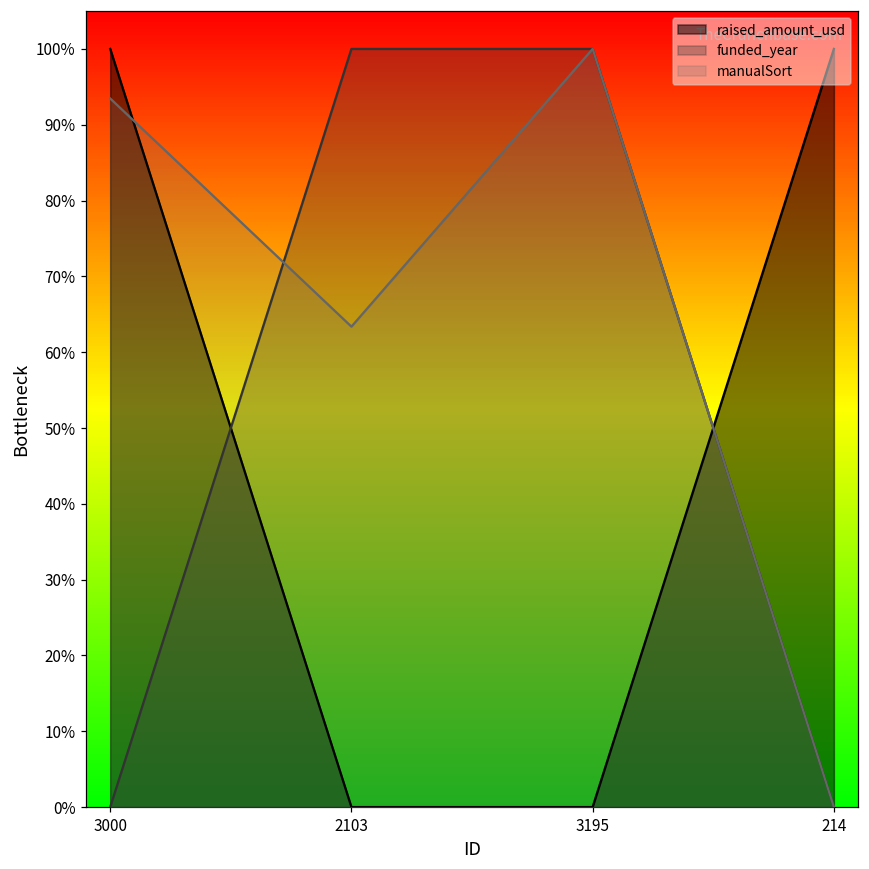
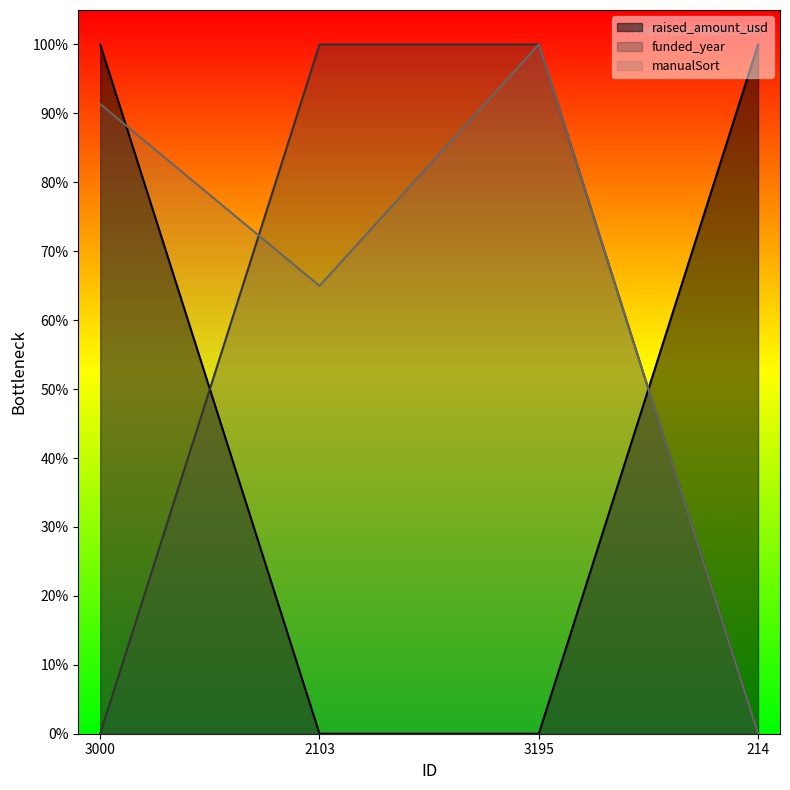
  {
    "raised_amount_usd": {
      "3000": "100%",
      "2103": "0%",
      "3195": "0%"
    },
    "funded_year": {
      "3000": "0%",
      "2103": "100%"
    },
    "manualSort": {
-     "3000": "93%",
-     "2103": "63%"
+     "3000": "91%",
+     "2103": "65%"
    }
  }
